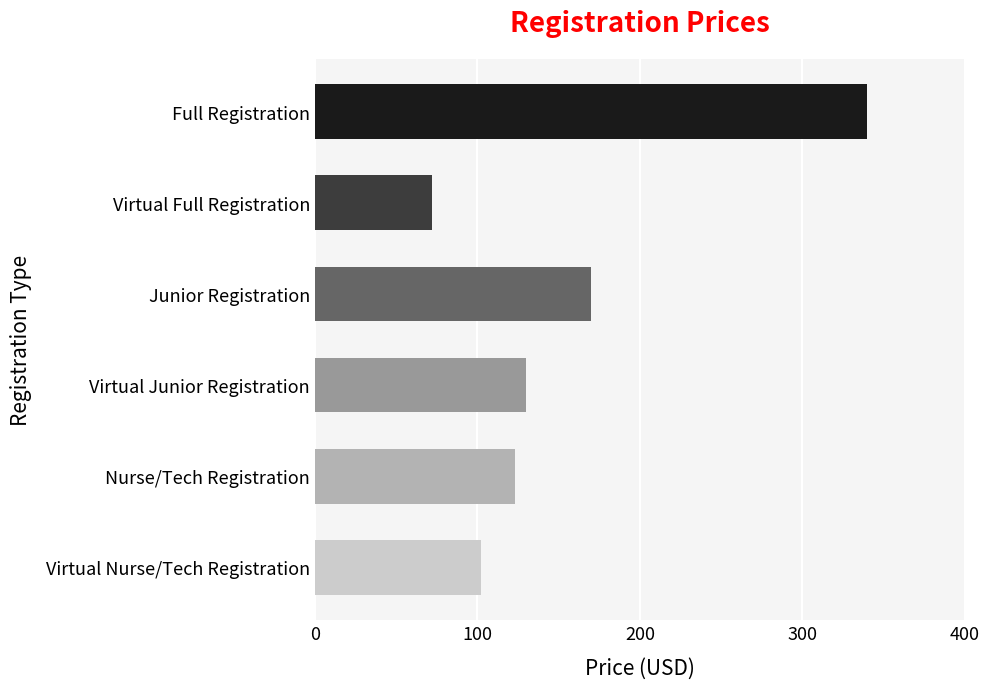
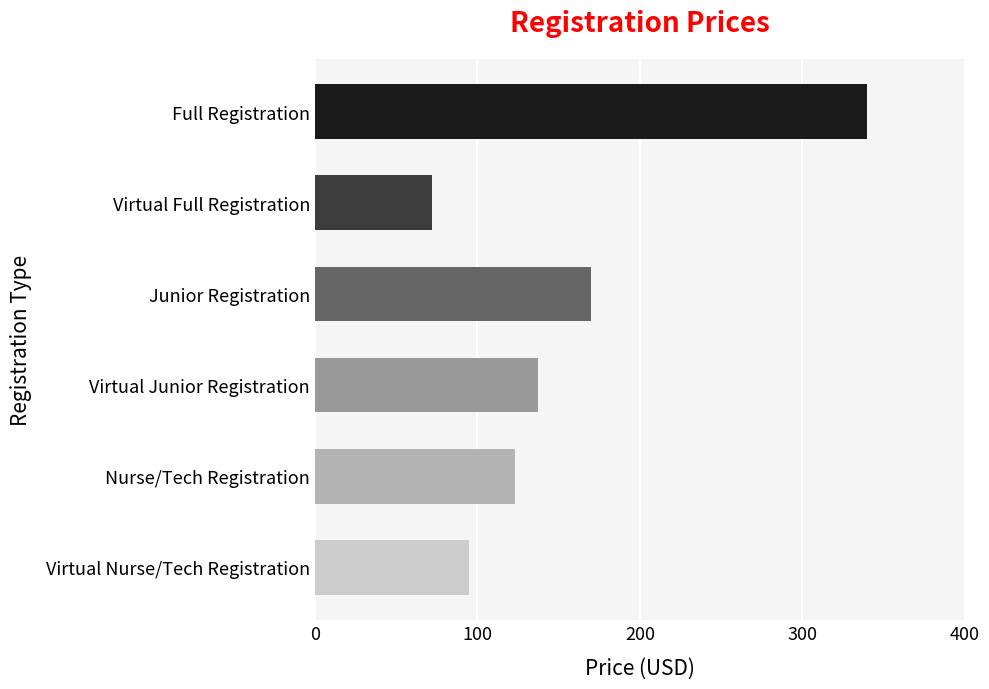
  {
    "Full Registration": 340,
    "Virtual Full Registration": 72,
    "Junior Registration": 170,
-   "Virtual Junior Registration": 130,
+   "Virtual Junior Registration": 137,
    "Nurse/Tech Registration": 123,
-   "Virtual Nurse/Tech Registration": 102
+   "Virtual Nurse/Tech Registration": 95
  }
